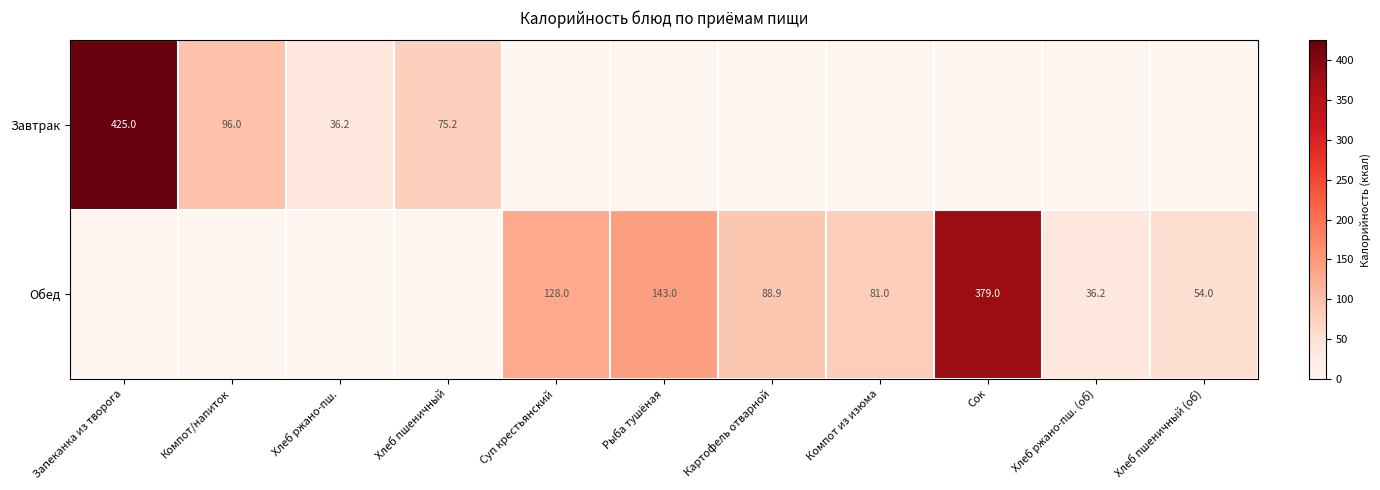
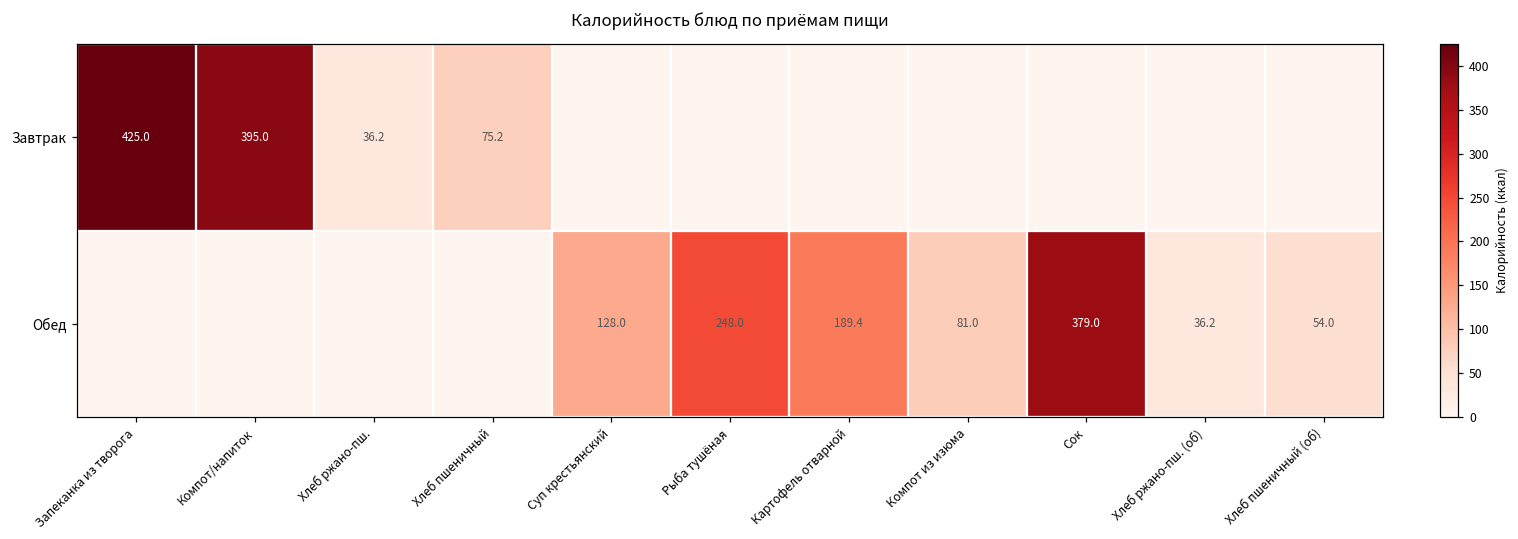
  {
    "Завтрак": {
      "Запеканка из творога": 425.0,
-     "Компот/напиток": 96.0,
+     "Компот/напиток": 395.0,
      "Хлеб ржано-пш.": 36.2,
      "Хлеб пшеничный": 75.2
    },
    "Обед": {
      "Суп крестьянский": 128.0,
-     "Рыба тушёная": 143.0,
-     "Картофель отварной": 88.9,
+     "Рыба тушёная": 248.0,
+     "Картофель отварной": 189.4,
      "Компот из изюма": 81.0,
      "Сок": 379.0,
      "Хлеб ржано-пш. (об)": 36.2,
      "Хлеб пшеничный (об)": 54.0
    }
  }
